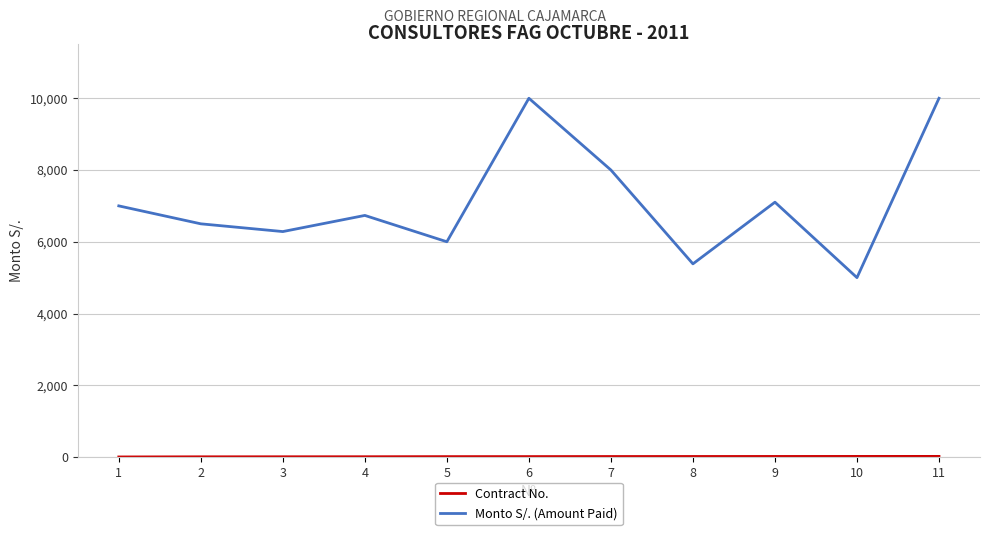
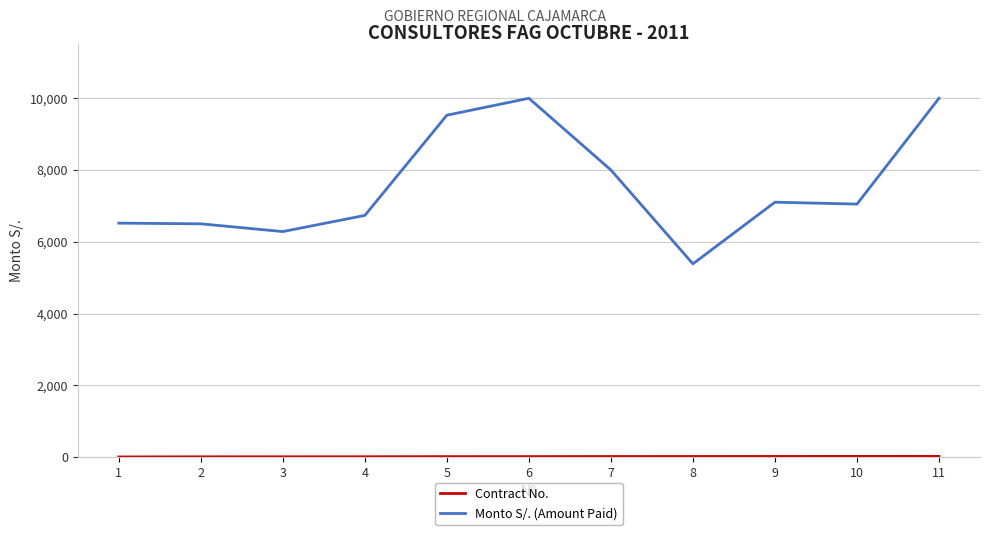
  {
    "Contract No.": {
      "1": "0",
      "2": "0",
      "3": "0",
      "4": "0",
      "5": "0",
      "6": "0",
      "7": "0",
      "8": "0",
      "9": "0",
      "10": "0",
      "11": "0"
    },
    "Monto S/. (Amount Paid)": {
-     "1": "7,000",
+     "1": "6,500",
      "2": "6,500",
      "3": "6,300",
      "4": "6,700",
-     "5": "6,000",
+     "5": "9,500",
      "6": "10,000",
      "7": "8,000",
      "8": "5,400",
      "9": "7,100",
-     "10": "5,000",
+     "10": "7,100",
      "11": "10,000"
    }
  }
